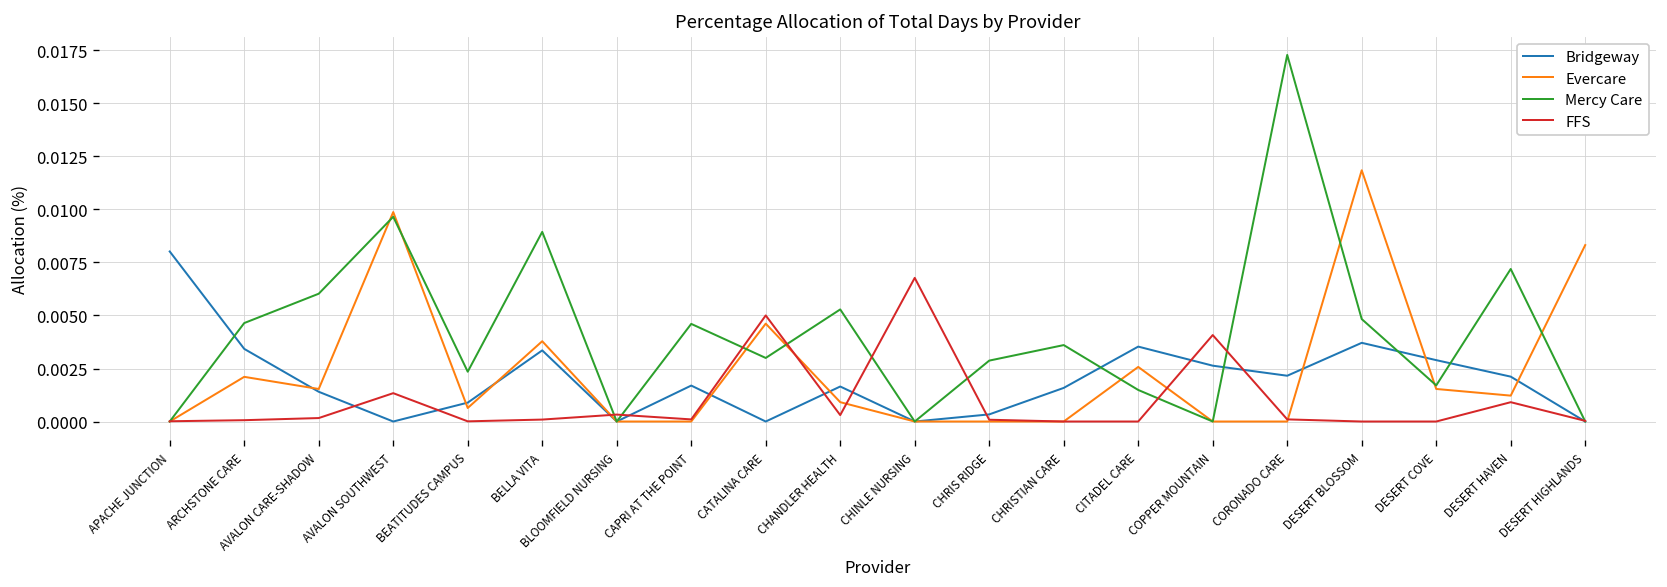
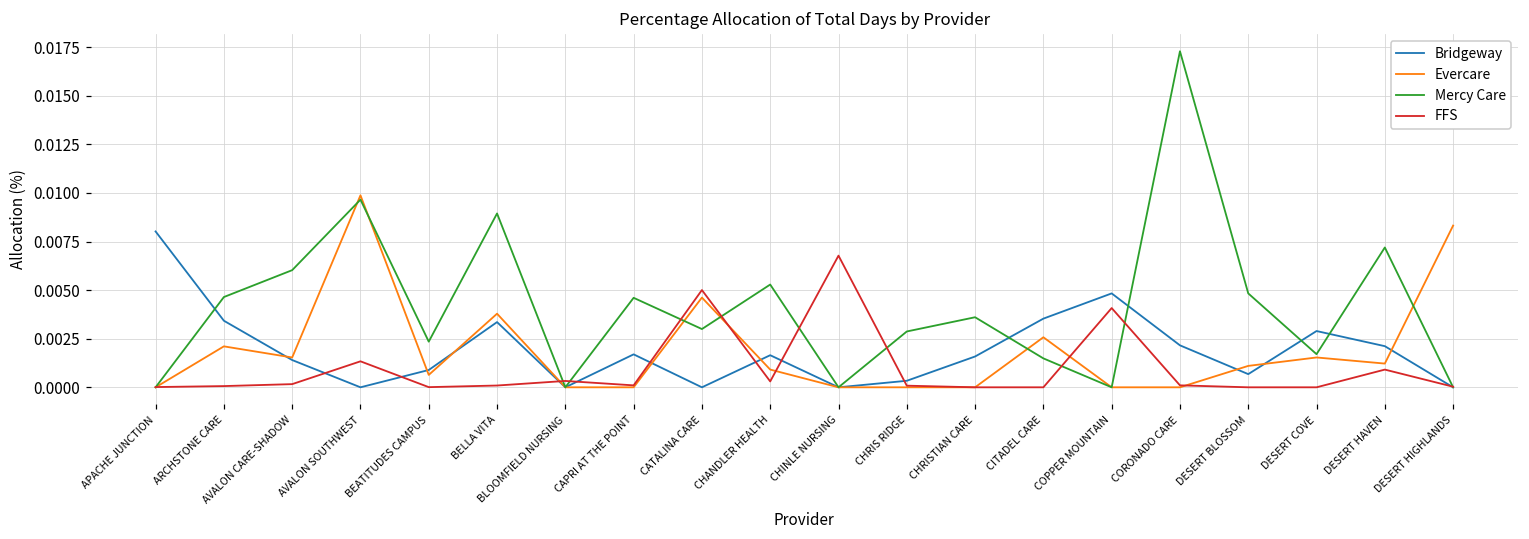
  {
    "Bridgeway": {
      "APACHE JUNCTION": 0.0080,
      "ARCHSTONE CARE": 0.0034,
      "AVALON SOUTHWEST": 0.0000,
      "BEATITUDES CAMPUS": 0.0009,
      "BELLA VITA": 0.0034,
      "CAPRI AT THE POINT": 0.0017,
      "CATALINA CARE": 0.0000,
      "CHANDLER HEALTH": 0.0017,
      "CHRIS RIDGE": 0.0003,
      "CHRISTIAN CARE": 0.0016,
      "CITADEL CARE": 0.0035,
-     "COPPER MOUNTAIN": 0.0026,
+     "COPPER MOUNTAIN": 0.0048,
      "CORONADO CARE": 0.0022,
-     "DESERT BLOSSOM": 0.0037,
+     "DESERT BLOSSOM": 0.0007,
      "DESERT COVE": 0.0029,
      "DESERT HAVEN": 0.0021
    },
    "Evercare": {
      "ARCHSTONE CARE": 0.0021,
      "AVALON SOUTHWEST": 0.0099,
      "BEATITUDES CAMPUS": 0.0006,
      "BELLA VITA": 0.0038,
      "CATALINA CARE": 0.0046,
      "CHANDLER HEALTH": 0.0009,
      "CITADEL CARE": 0.0026,
-     "DESERT BLOSSOM": 0.0118,
+     "DESERT BLOSSOM": 0.0011,
      "DESERT COVE": 0.0015,
      "DESERT HAVEN": 0.0012,
      "DESERT HIGHLANDS": 0.0083
    },
    "Mercy Care": {
      "ARCHSTONE CARE": 0.0046,
      "AVALON CARE-SHADOW": 0.0060,
      "AVALON SOUTHWEST": 0.0097,
      "BEATITUDES CAMPUS": 0.0023,
      "BELLA VITA": 0.0089,
      "CAPRI AT THE POINT": 0.0046,
      "CATALINA CARE": 0.0030,
      "CHANDLER HEALTH": 0.0053,
      "CHRIS RIDGE": 0.0029,
      "CHRISTIAN CARE": 0.0036,
      "CITADEL CARE": 0.0015,
      "CORONADO CARE": 0.0173,
      "DESERT BLOSSOM": 0.0048,
      "DESERT COVE": 0.0017,
      "DESERT HAVEN": 0.0072
    },
    "FFS": {
      "ARCHSTONE CARE": 0.0001,
      "AVALON CARE-SHADOW": 0.0002,
      "AVALON SOUTHWEST": 0.0013,
      "BEATITUDES CAMPUS": 0.0000,
      "BELLA VITA": 0.0001,
      "BLOOMFIELD NURSING": 0.0003,
      "CATALINA CARE": 0.0050,
      "CHANDLER HEALTH": 0.0003,
      "CHINLE NURSING": 0.0068,
      "CITADEL CARE": 0.0000,
      "COPPER MOUNTAIN": 0.0041,
      "DESERT BLOSSOM": 0.0000,
      "DESERT COVE": 0.0000,
      "DESERT HAVEN": 0.0009
    }
  }
